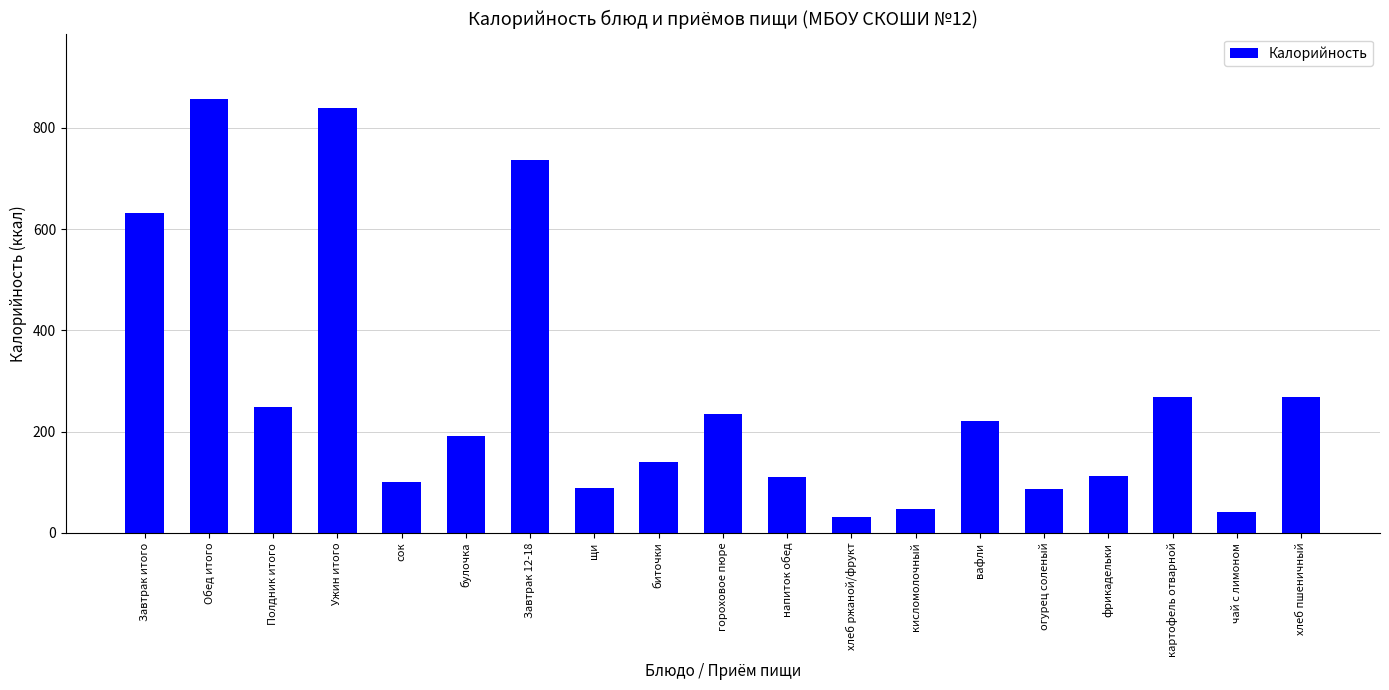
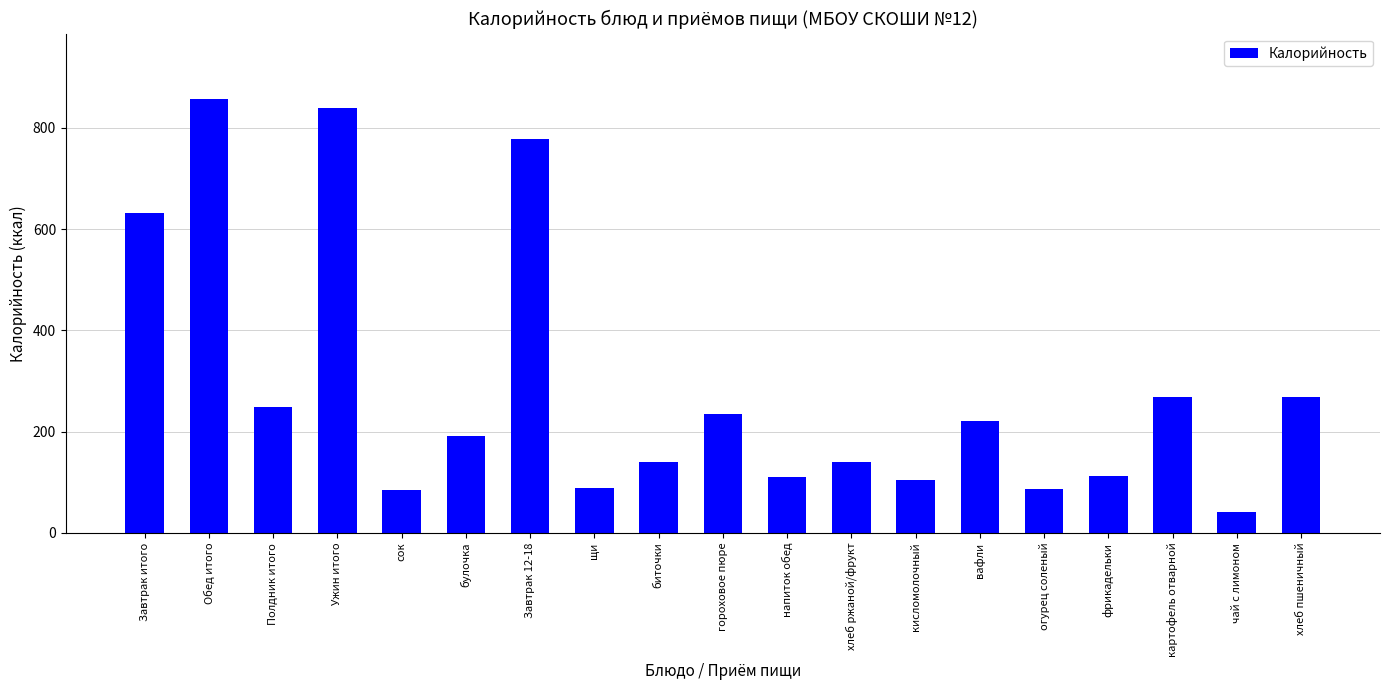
  {
    "Завтрак итого": 630,
    "Обед итого": 860,
    "Полдник итого": 250,
    "Ужин итого": 840,
-   "сок": 100,
+   "сок": 90,
    "булочка": 190,
-   "Завтрак 12-18": 740,
+   "Завтрак 12-18": 780,
    "щи": 90,
    "биточки": 140,
    "гороховое пюре": 240,
    "напиток обед": 110,
-   "хлеб ржаной/фрукт": 30,
-   "кисломолочный": 50,
+   "хлеб ржаной/фрукт": 140,
+   "кисломолочный": 110,
    "вафли": 220,
    "огурец соленый": 90,
    "фрикадельки": 110,
    "картофель отварной": 270,
    "чай с лимоном": 40,
    "хлеб пшеничный": 270
  }
